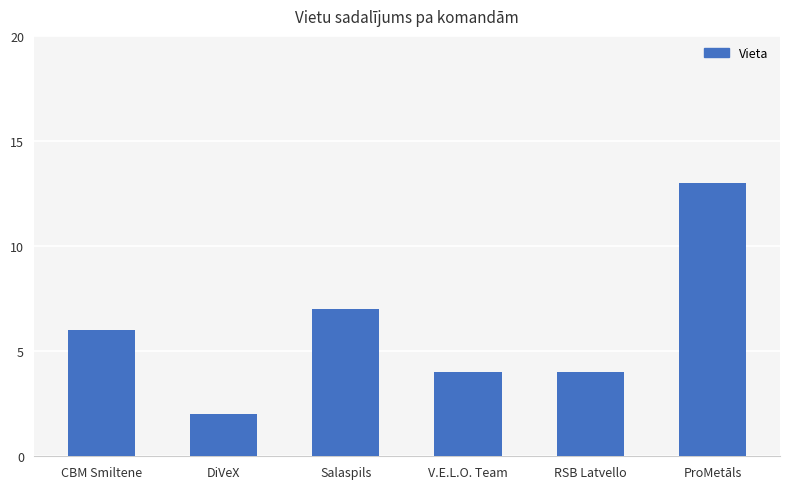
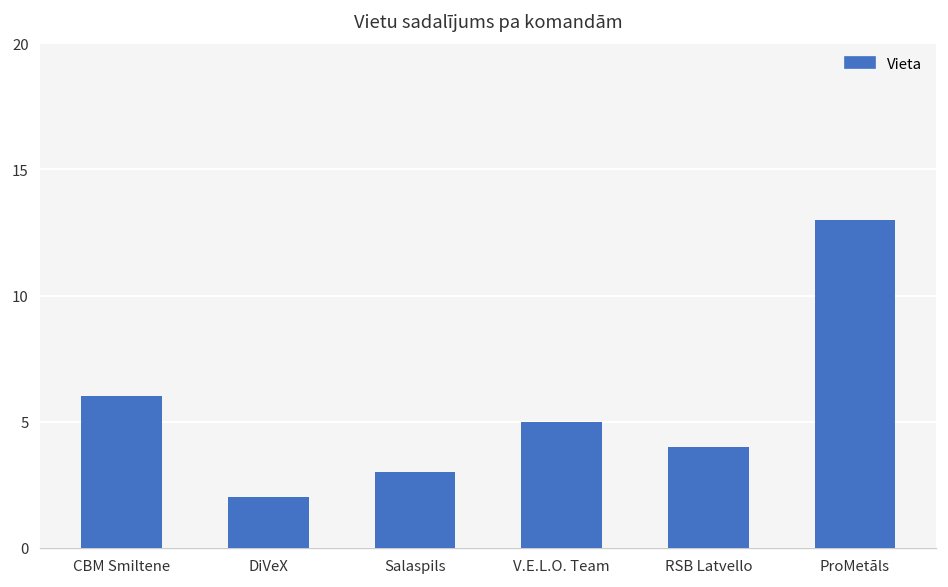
  {
    "CBM Smiltene": 6,
    "DiVeX": 2,
-   "Salaspils": 7,
-   "V.E.L.O. Team": 4,
+   "Salaspils": 3,
+   "V.E.L.O. Team": 5,
    "RSB Latvello": 4,
    "ProMetāls": 13
  }
